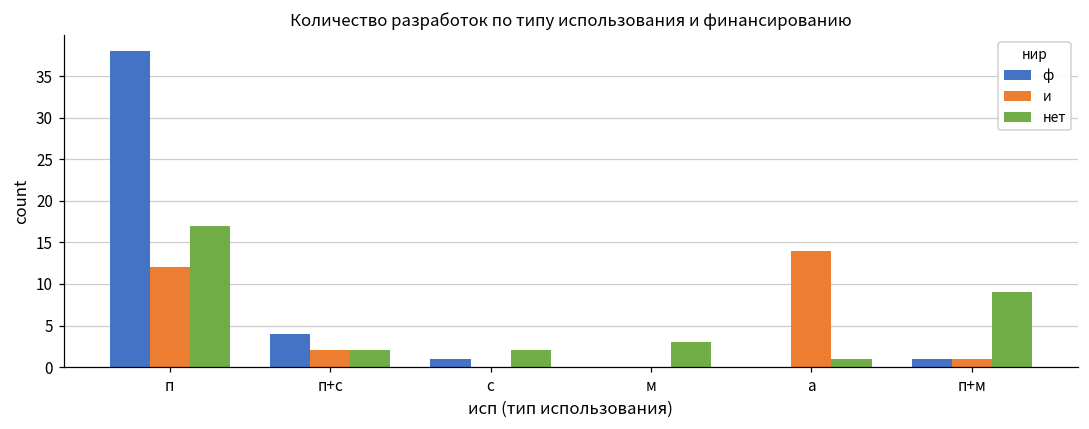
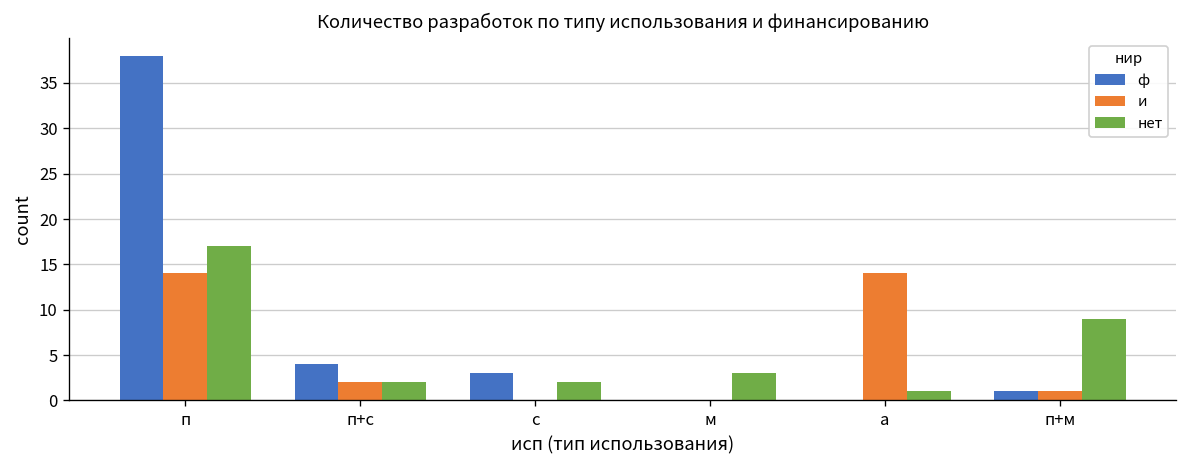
  {
    "ф": {
      "п": 38,
      "п+с": 4,
-     "с": 1,
+     "с": 3,
      "м": 0,
      "а": 0,
      "п+м": 1
    },
    "и": {
-     "п": 12,
+     "п": 14,
      "п+с": 2,
      "с": 0,
      "м": 0,
      "а": 14,
      "п+м": 1
    },
    "нет": {
      "п": 17,
      "п+с": 2,
      "с": 2,
      "м": 3,
      "а": 1,
      "п+м": 9
    }
  }
